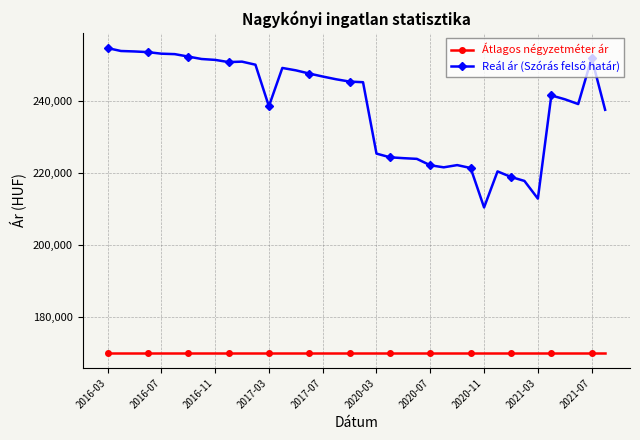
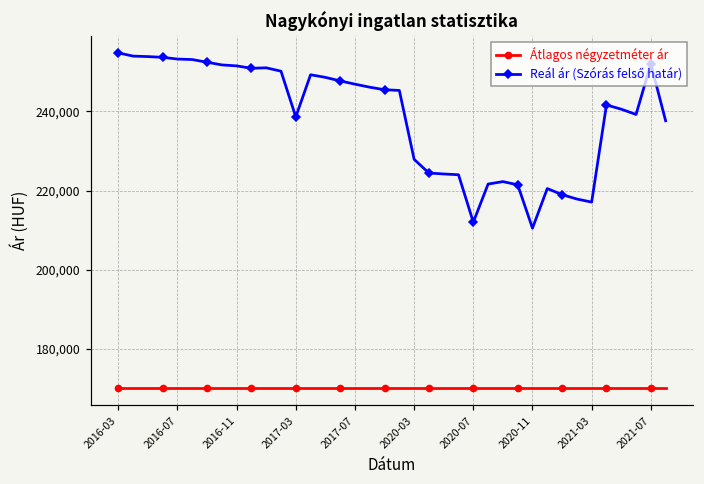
  {
    "Átlagos négyzetméter ár": {
      "2016-03": "170,000",
      "2016-07": "170,000",
      "2016-11": "170,000",
      "2017-03": "170,000",
      "2017-07": "170,000",
      "2020-03": "170,000",
      "2020-07": "170,000",
      "2020-11": "170,000",
      "2021-03": "170,000",
      "2021-07": "170,000"
    },
    "Reál ár (Szórás felső határ)": {
      "2016-03": "255,000",
      "2016-07": "253,000",
      "2016-11": "252,000",
      "2017-03": "239,000",
      "2017-07": "247,000",
-     "2020-03": "225,000",
-     "2020-07": "222,000",
+     "2020-03": "228,000",
+     "2020-07": "212,000",
      "2020-11": "210,000",
-     "2021-03": "213,000"
+     "2021-03": "217,000"
    }
  }
